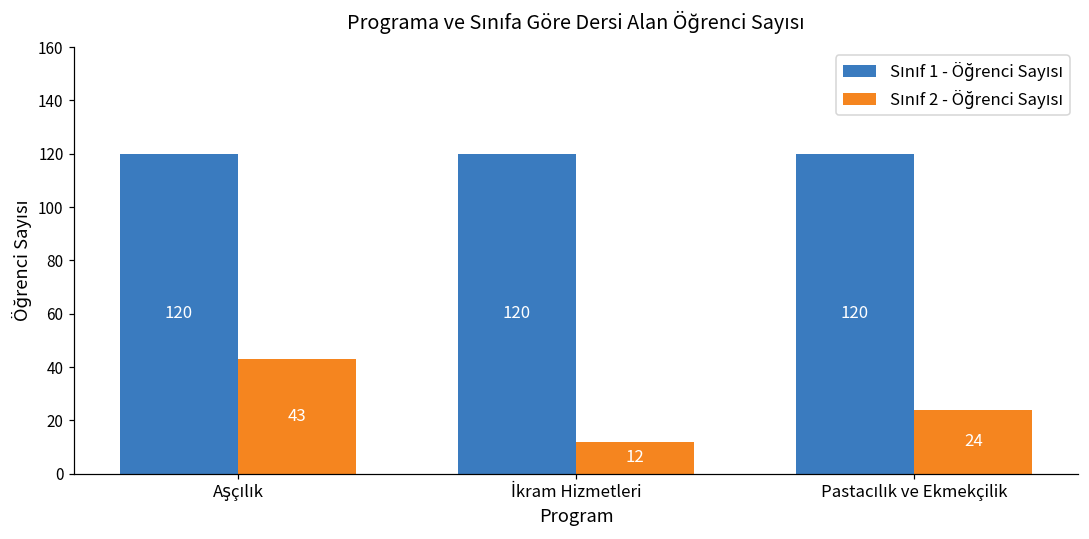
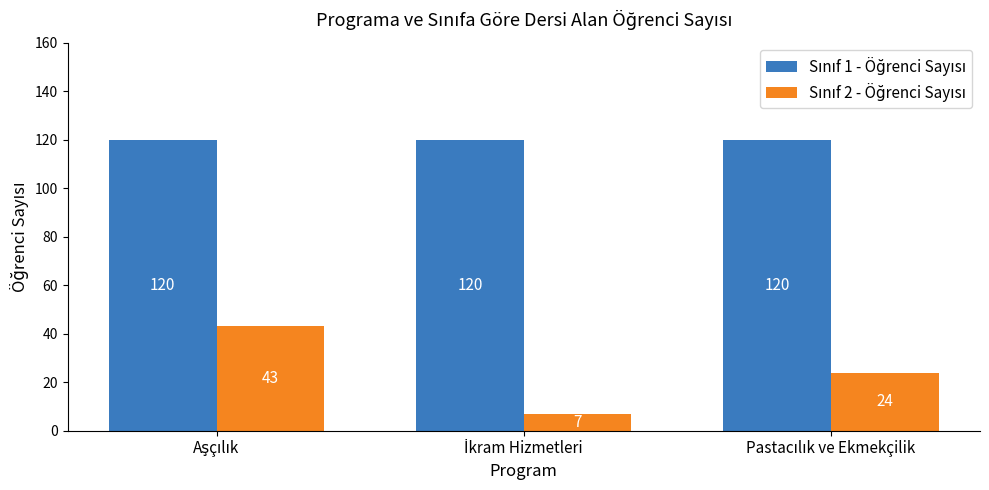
  {
    "Sınıf 1 - Öğrenci Sayısı": {
      "Aşçılık": 120,
      "İkram Hizmetleri": 120,
      "Pastacılık ve Ekmekçilik": 120
    },
    "Sınıf 2 - Öğrenci Sayısı": {
      "Aşçılık": 43,
-     "İkram Hizmetleri": 12,
+     "İkram Hizmetleri": 7,
      "Pastacılık ve Ekmekçilik": 24
    }
  }
